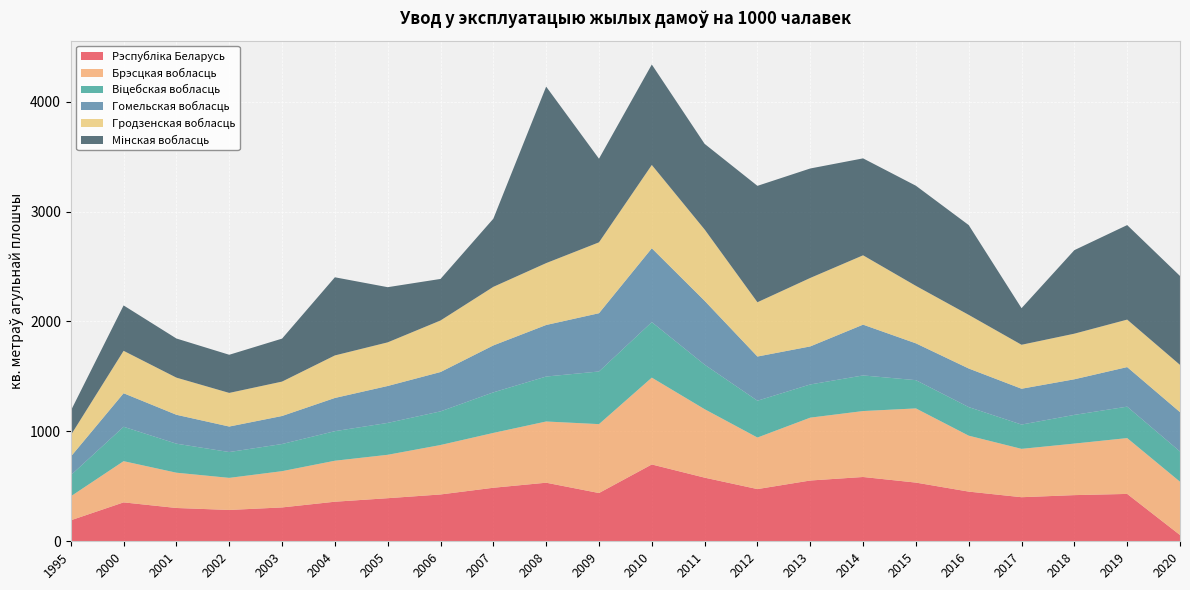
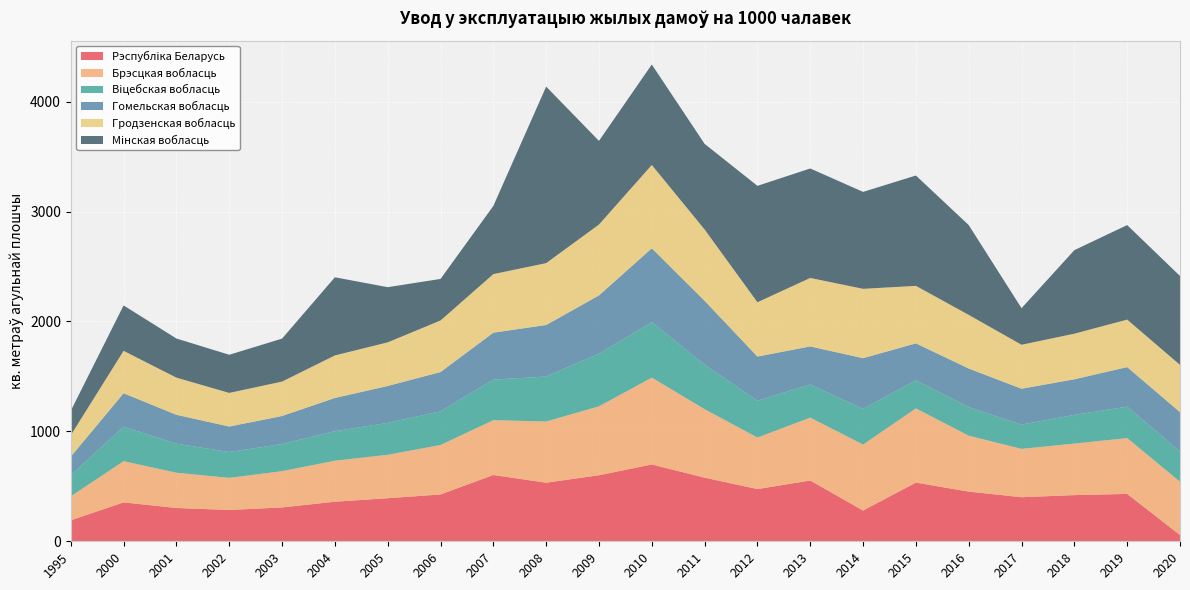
  {
    "Рэспубліка Беларусь": {
      "1995": 190,
      "2000": 350,
      "2001": 300,
      "2002": 290,
      "2003": 310,
      "2004": 360,
      "2005": 390,
      "2006": 430,
-     "2007": 490,
+     "2007": 600,
      "2008": 530,
-     "2009": 440,
+     "2009": 600,
      "2010": 700,
      "2011": 580,
      "2012": 480,
      "2013": 550,
-     "2014": 590,
+     "2014": 280,
      "2015": 530,
      "2016": 450,
      "2017": 400,
      "2018": 420,
      "2019": 430,
      "2020": 60
    },
    "Мінская вобласць": {
      "1995": 220,
      "2000": 410,
      "2001": 360,
      "2002": 350,
      "2003": 390,
      "2004": 710,
      "2005": 500,
      "2006": 380,
      "2007": 620,
      "2008": 1610,
      "2009": 760,
      "2010": 910,
      "2011": 780,
      "2012": 1060,
      "2013": 1000,
      "2014": 880,
-     "2015": 910,
+     "2015": 1000,
      "2016": 820,
      "2017": 330,
      "2018": 760,
      "2019": 860,
      "2020": 810
    }
  }
